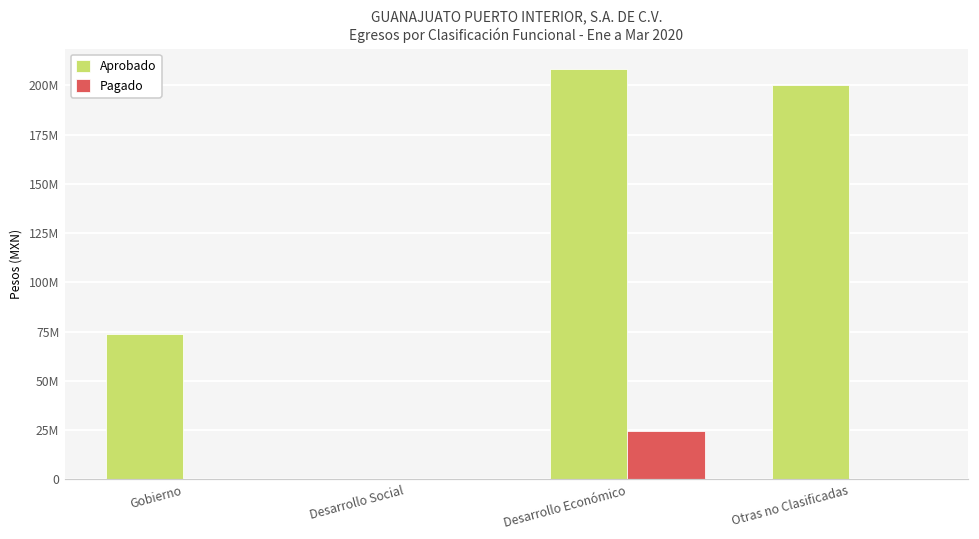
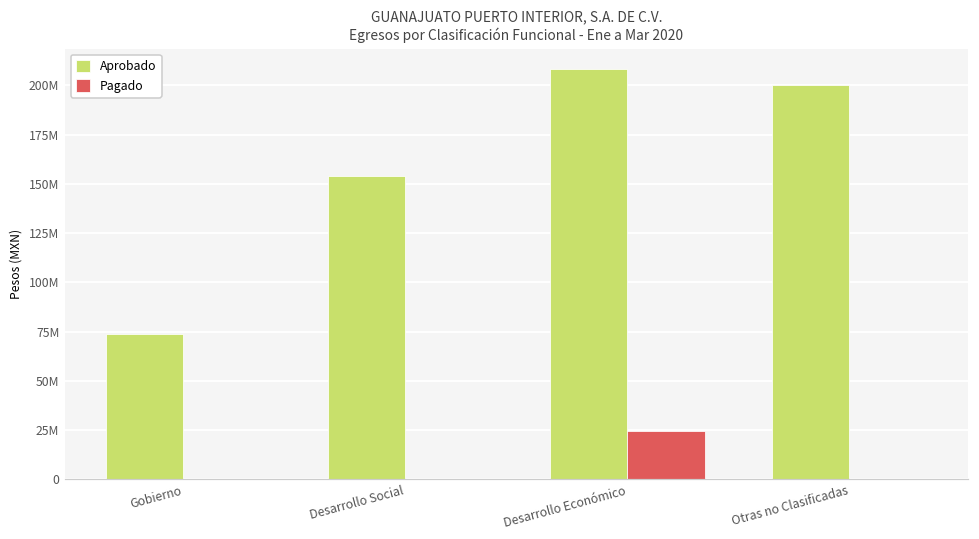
  {
    "Aprobado": {
      "Gobierno": 74000000,
-     "Desarrollo Social": 0,
+     "Desarrollo Social": 154000000,
      "Desarrollo Económico": 208000000,
      "Otras no Clasificadas": 200000000
    },
    "Pagado": {
      "Gobierno": 0,
      "Desarrollo Social": 0,
      "Desarrollo Económico": 24000000,
      "Otras no Clasificadas": 0
    }
  }
